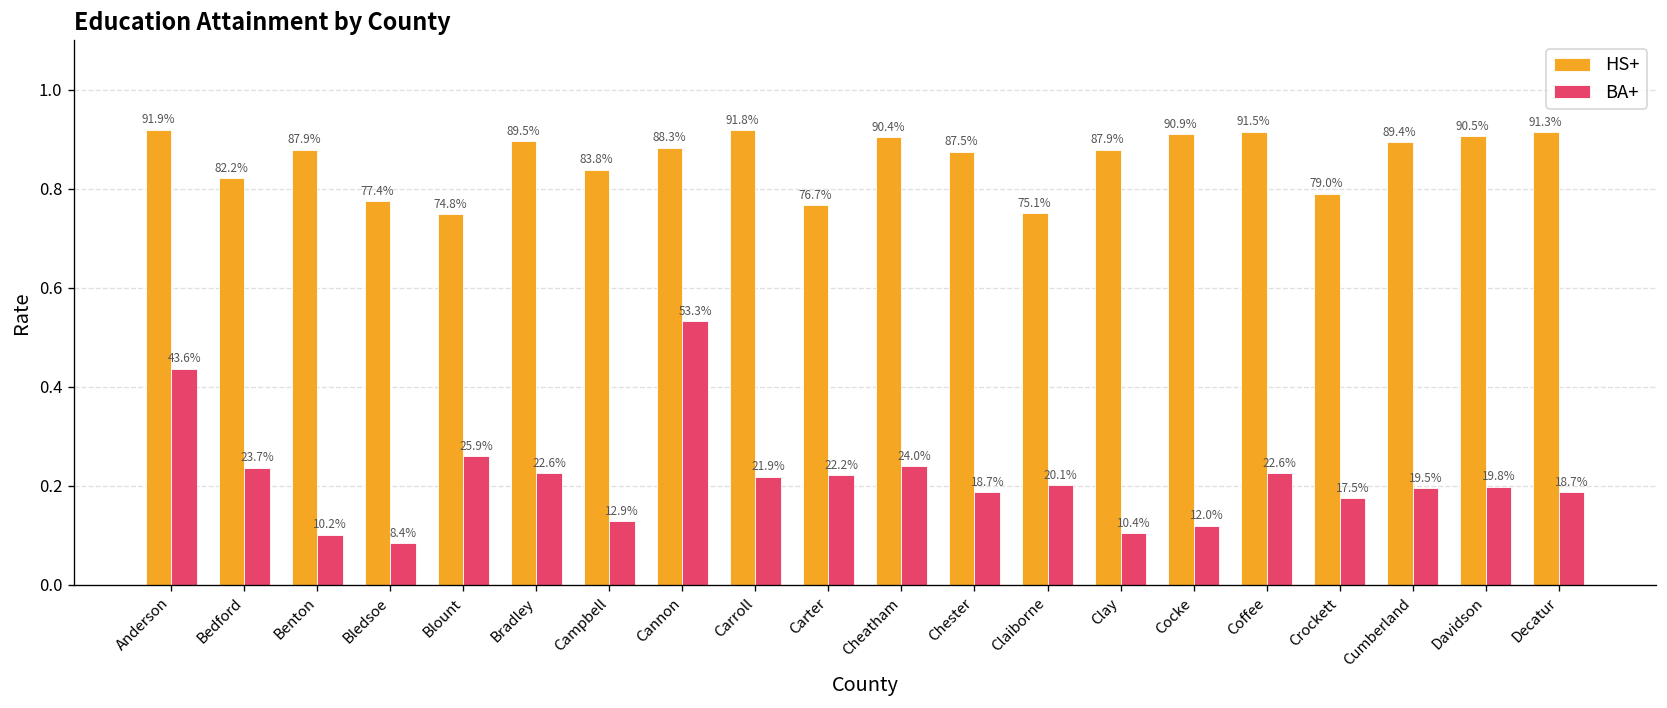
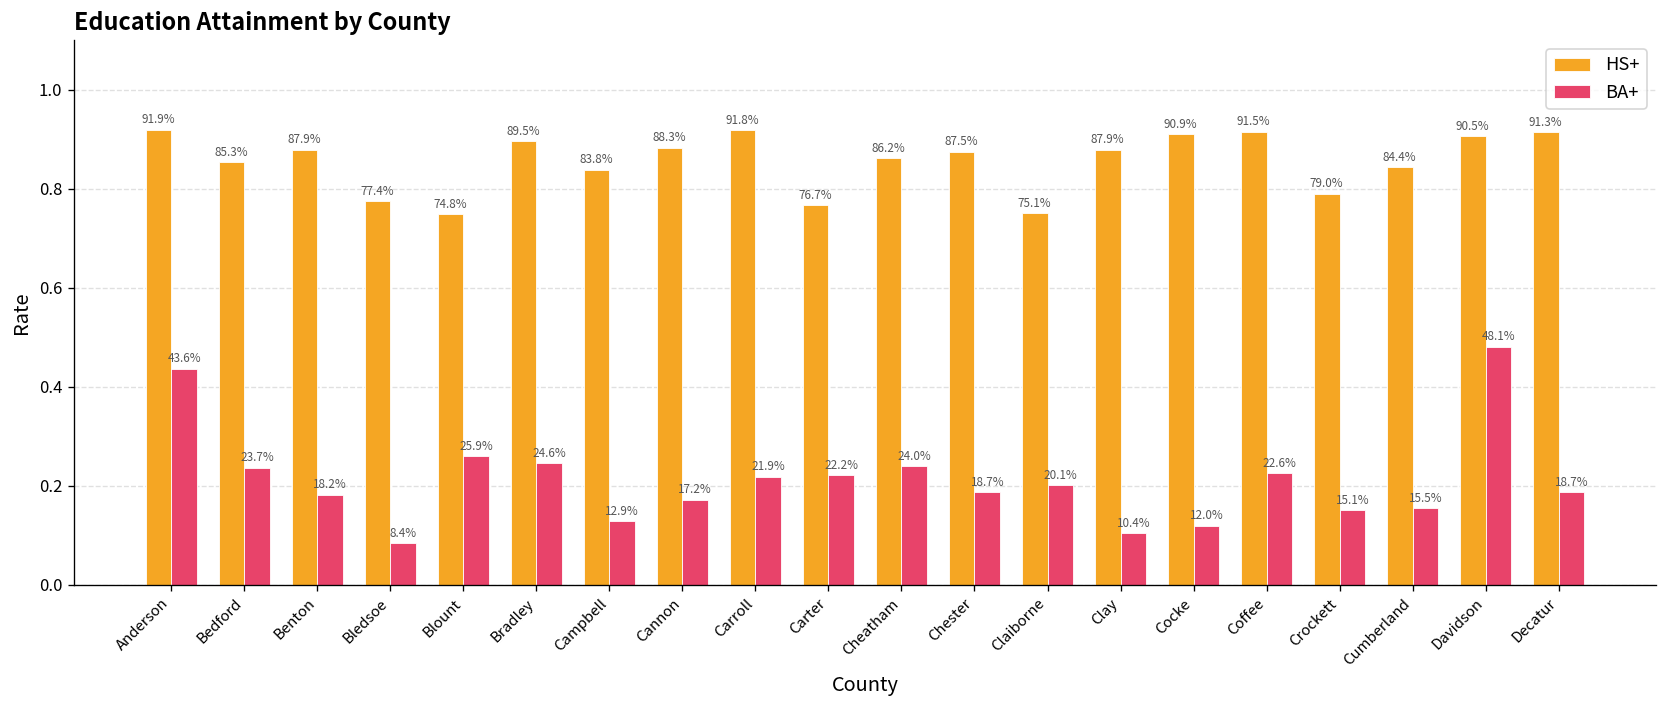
  {
    "HS+": {
      "Anderson": "91.9%",
-     "Bedford": "82.2%",
+     "Bedford": "85.3%",
      "Benton": "87.9%",
      "Bledsoe": "77.4%",
      "Blount": "74.8%",
      "Bradley": "89.5%",
      "Campbell": "83.8%",
      "Cannon": "88.3%",
      "Carroll": "91.8%",
      "Carter": "76.7%",
-     "Cheatham": "90.4%",
+     "Cheatham": "86.2%",
      "Chester": "87.5%",
      "Claiborne": "75.1%",
      "Clay": "87.9%",
      "Cocke": "90.9%",
      "Coffee": "91.5%",
      "Crockett": "79.0%",
-     "Cumberland": "89.4%",
+     "Cumberland": "84.4%",
      "Davidson": "90.5%",
      "Decatur": "91.3%"
    },
    "BA+": {
      "Anderson": "43.6%",
      "Bedford": "23.7%",
-     "Benton": "10.2%",
+     "Benton": "18.2%",
      "Bledsoe": "8.4%",
      "Blount": "25.9%",
-     "Bradley": "22.6%",
+     "Bradley": "24.6%",
      "Campbell": "12.9%",
-     "Cannon": "53.3%",
+     "Cannon": "17.2%",
      "Carroll": "21.9%",
      "Carter": "22.2%",
      "Cheatham": "24.0%",
      "Chester": "18.7%",
      "Claiborne": "20.1%",
      "Clay": "10.4%",
      "Cocke": "12.0%",
      "Coffee": "22.6%",
-     "Crockett": "17.5%",
-     "Cumberland": "19.5%",
-     "Davidson": "19.8%",
+     "Crockett": "15.1%",
+     "Cumberland": "15.5%",
+     "Davidson": "48.1%",
      "Decatur": "18.7%"
    }
  }
